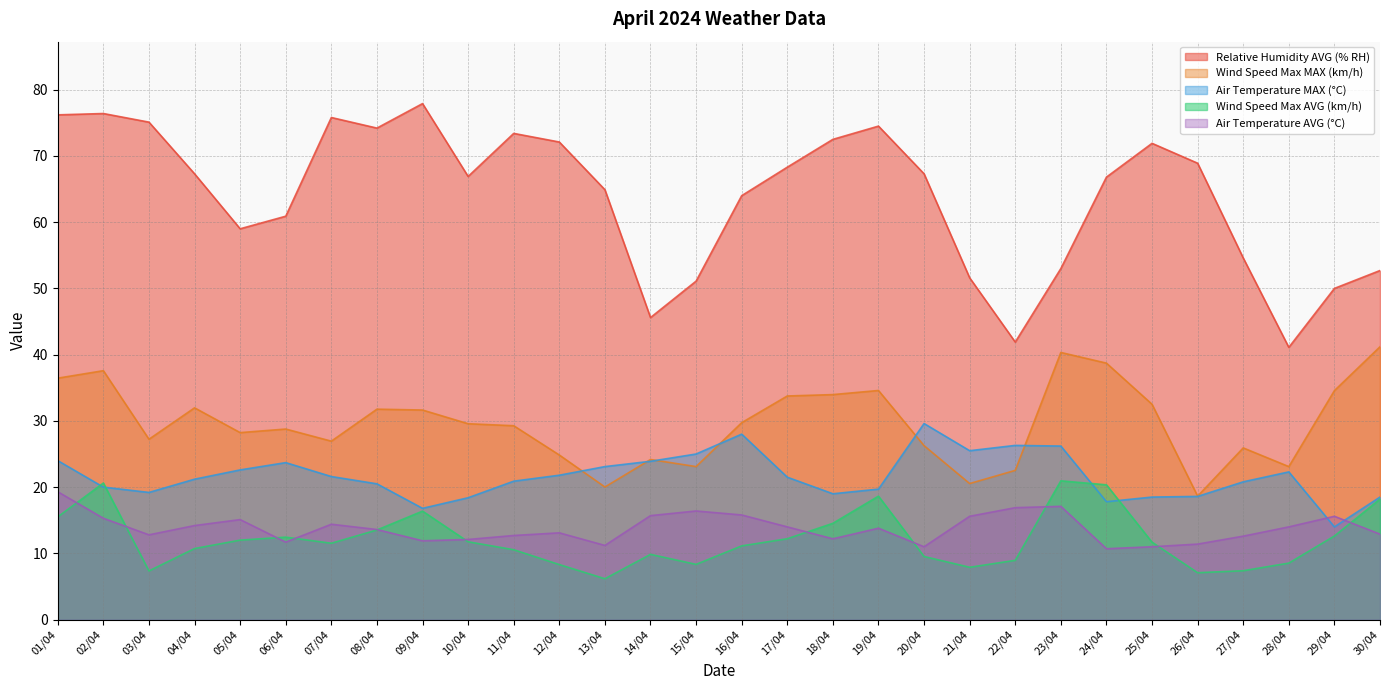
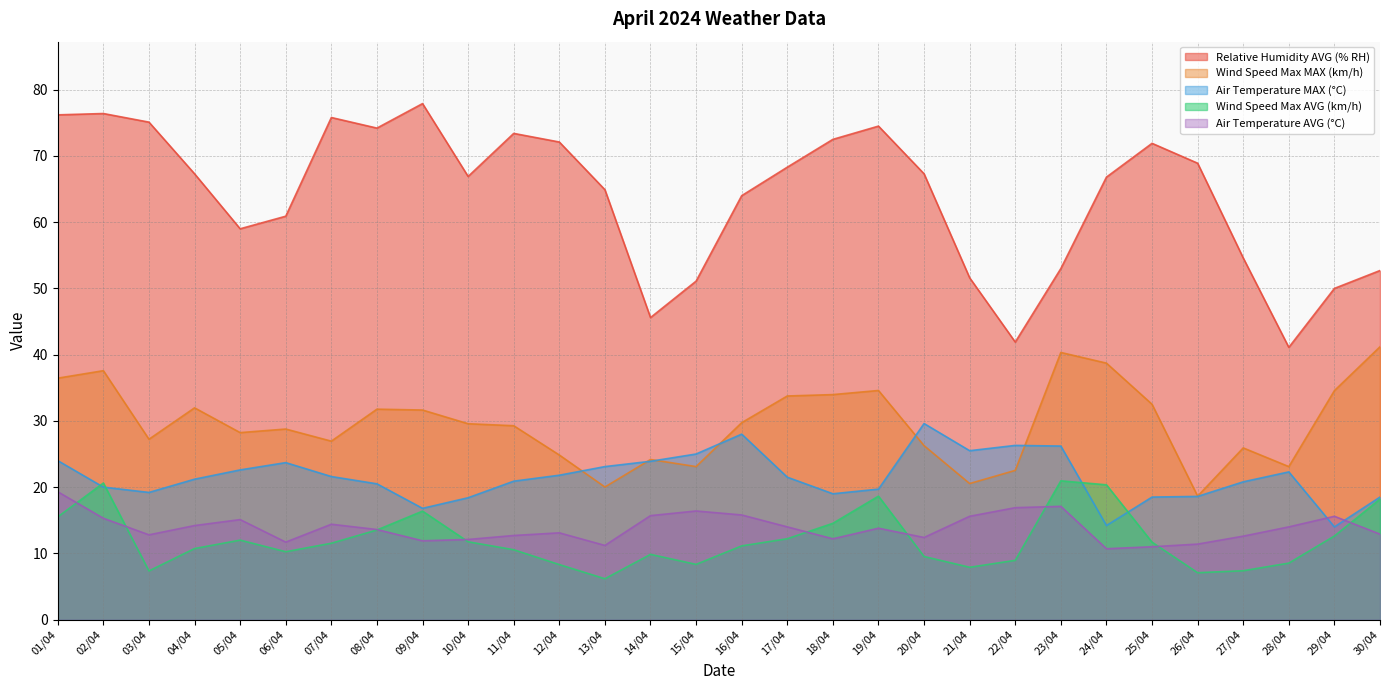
  {
    "Air Temperature MAX (°C)": {
      "01/04": 24,
      "02/04": 20,
      "03/04": 19,
      "04/04": 21,
      "05/04": 23,
      "06/04": 24,
      "07/04": 22,
      "08/04": 21,
      "09/04": 17,
      "10/04": 18,
      "11/04": 21,
      "12/04": 22,
      "13/04": 23,
      "15/04": 25,
      "16/04": 28,
      "17/04": 22,
      "18/04": 19,
      "19/04": 20,
      "20/04": 30,
      "21/04": 26,
      "22/04": 26,
      "23/04": 26,
-     "24/04": 18,
+     "24/04": 14,
      "25/04": 19,
      "27/04": 21,
      "28/04": 22,
      "29/04": 14
    },
    "Wind Speed Max AVG (km/h)": {
      "01/04": 16,
      "02/04": 21,
      "03/04": 7,
      "04/04": 11,
      "05/04": 12,
-     "06/04": 12,
+     "06/04": 10,
      "07/04": 12,
      "09/04": 16,
      "11/04": 11,
      "12/04": 8,
      "13/04": 6,
      "14/04": 10,
      "15/04": 8,
      "16/04": 11,
      "17/04": 12,
      "18/04": 15,
      "19/04": 19,
      "20/04": 10,
      "21/04": 8,
      "22/04": 9,
      "23/04": 21,
      "24/04": 20,
      "25/04": 12,
      "26/04": 7,
      "27/04": 7,
      "28/04": 9,
      "29/04": 13
    },
    "Air Temperature AVG (°C)": {
      "01/04": 19,
      "02/04": 15,
      "03/04": 13,
      "04/04": 14,
      "05/04": 15,
      "06/04": 12,
      "07/04": 14,
      "09/04": 12,
      "11/04": 13,
      "12/04": 13,
      "13/04": 11,
      "14/04": 16,
      "15/04": 16,
      "16/04": 16,
      "17/04": 14,
      "18/04": 12,
      "19/04": 14,
-     "20/04": 11,
+     "20/04": 12,
      "21/04": 16,
      "22/04": 17,
      "23/04": 17,
      "24/04": 11,
      "25/04": 11,
      "26/04": 11,
      "27/04": 13,
      "28/04": 14,
      "29/04": 16,
      "30/04": 13
    }
  }
